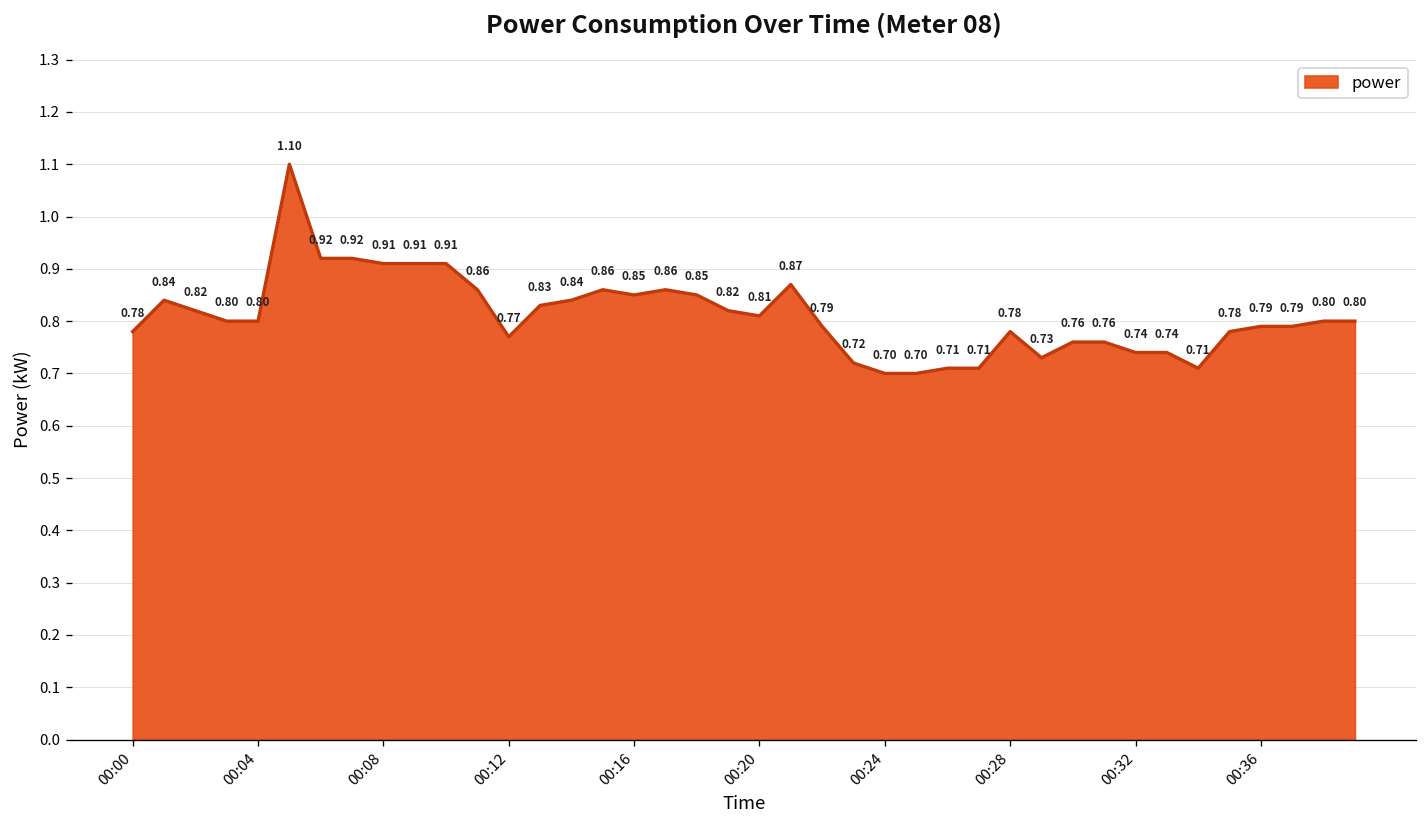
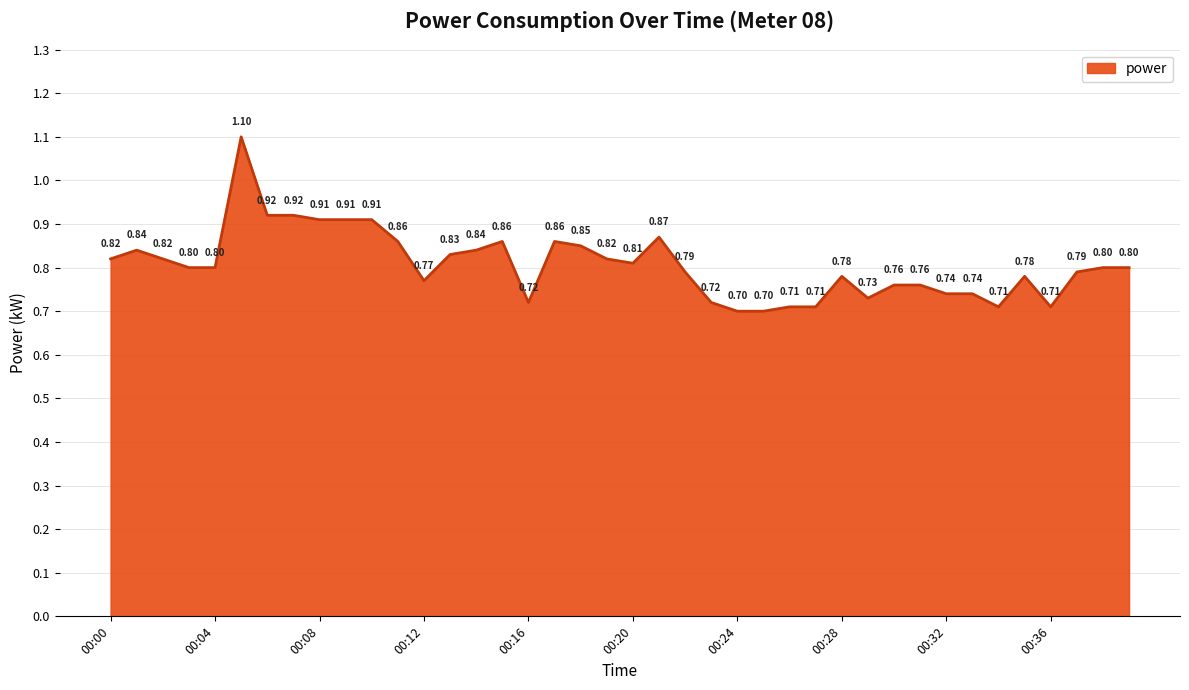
  {
-   "00:00": 0.78,
+   "00:00": 0.82,
    "00:04": 0.80,
    "00:08": 0.91,
    "00:12": 0.77,
-   "00:16": 0.85,
+   "00:16": 0.72,
    "00:20": 0.81,
    "00:24": 0.70,
    "00:28": 0.78,
    "00:32": 0.74,
-   "00:36": 0.79
+   "00:36": 0.71
  }
